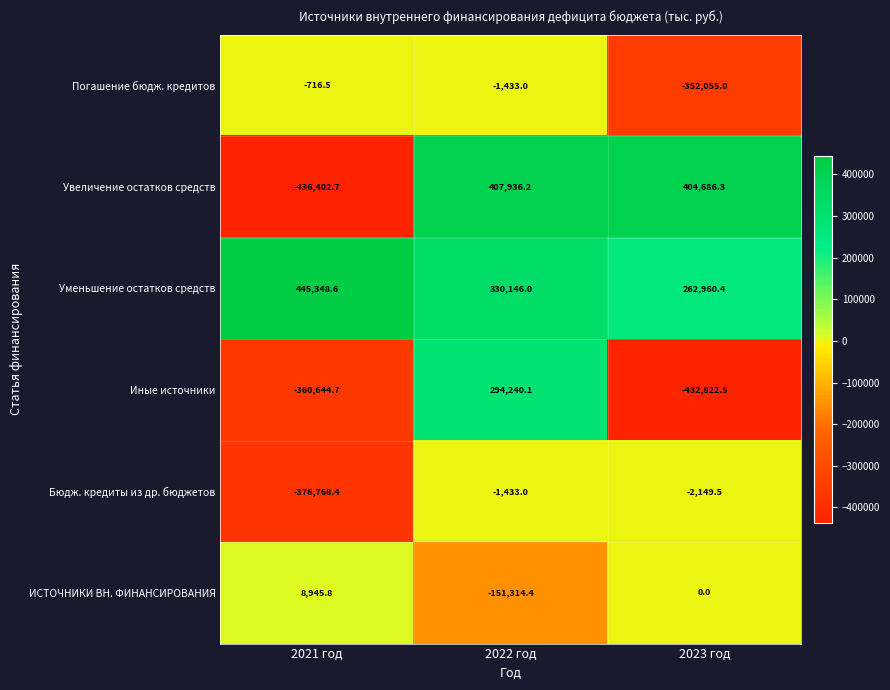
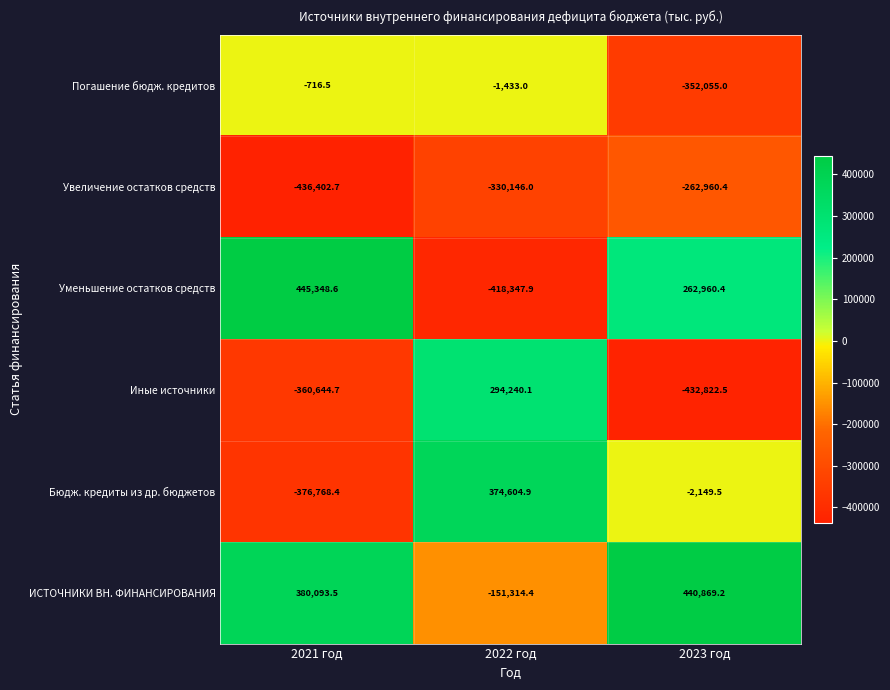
  {
    "Погашение бюдж. кредитов": {
      "2021 год": "-716.5",
      "2022 год": "-1,433.0",
      "2023 год": "-352,055.0"
    },
    "Увеличение остатков средств": {
      "2021 год": "-436,402.7",
-     "2022 год": "407,936.2",
-     "2023 год": "404,686.3"
+     "2022 год": "-330,146.0",
+     "2023 год": "-262,960.4"
    },
    "Уменьшение остатков средств": {
      "2021 год": "445,348.6",
-     "2022 год": "330,146.0",
+     "2022 год": "-418,347.9",
      "2023 год": "262,960.4"
    },
    "Иные источники": {
      "2021 год": "-360,644.7",
      "2022 год": "294,240.1",
      "2023 год": "-432,822.5"
    },
    "Бюдж. кредиты из др. бюджетов": {
      "2021 год": "-376,768.4",
-     "2022 год": "-1,433.0",
+     "2022 год": "374,604.9",
      "2023 год": "-2,149.5"
    },
    "ИСТОЧНИКИ ВН. ФИНАНСИРОВАНИЯ": {
-     "2021 год": "8,945.8",
+     "2021 год": "380,093.5",
      "2022 год": "-151,314.4",
-     "2023 год": "0.0"
+     "2023 год": "440,869.2"
    }
  }
